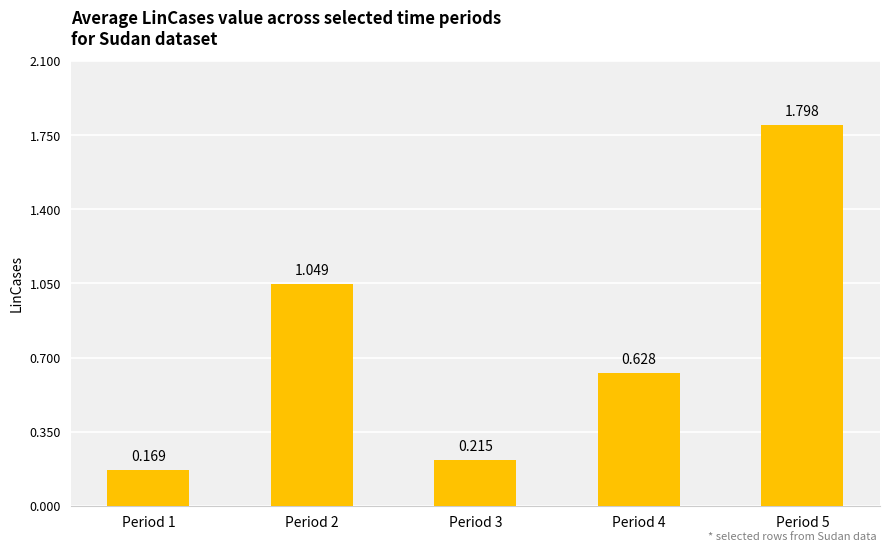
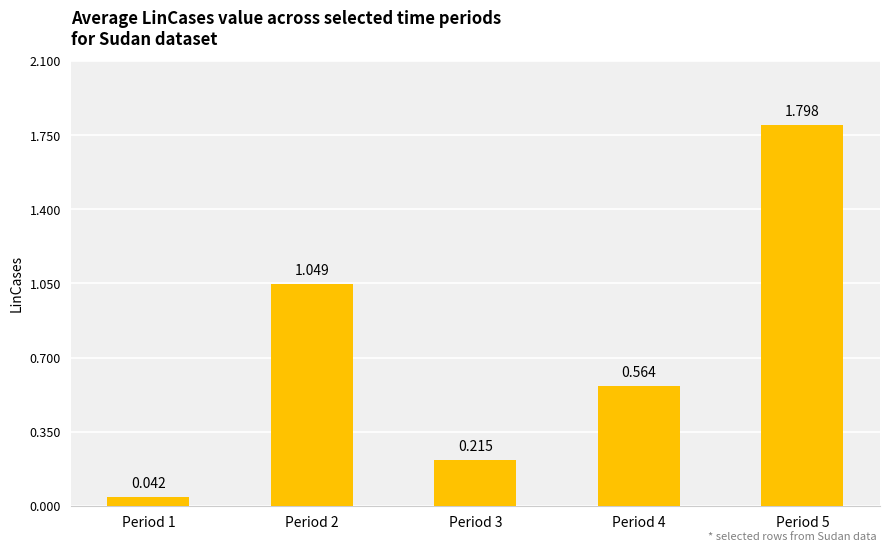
  {
-   "Period 1": 0.169,
+   "Period 1": 0.042,
    "Period 2": 1.049,
    "Period 3": 0.215,
-   "Period 4": 0.628,
+   "Period 4": 0.564,
    "Period 5": 1.798
  }
